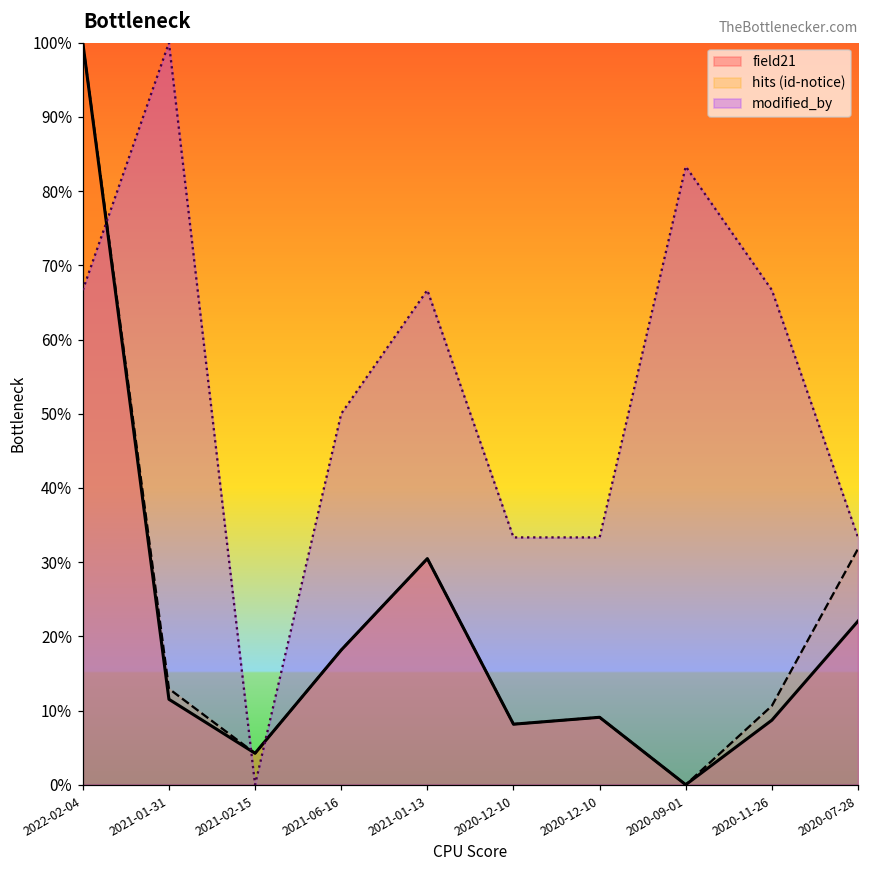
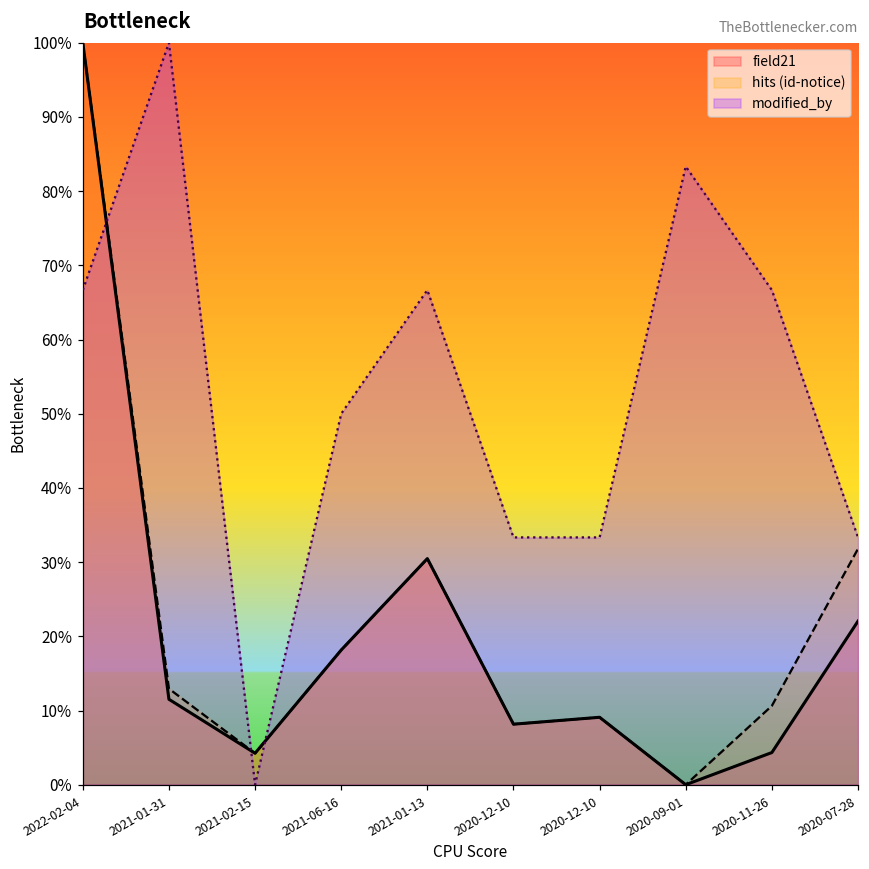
  {
    "field21": {
      "2021-01-31": "12%",
-     "2020-11-26": "9%",
+     "2020-11-26": "4%",
      "2020-07-28": "22%"
    },
    "hits (id-notice)": {
      "2021-01-31": "13%",
      "2020-11-26": "11%",
      "2020-07-28": "32%"
    },
    "modified_by": {
      "2022-02-04": "67%",
      "2021-01-31": "100%",
      "2021-02-15": "0%",
      "2021-06-16": "50%",
      "2021-01-13": "67%",
      "2020-09-01": "83%",
      "2020-11-26": "67%",
      "2020-07-28": "33%"
    }
  }
